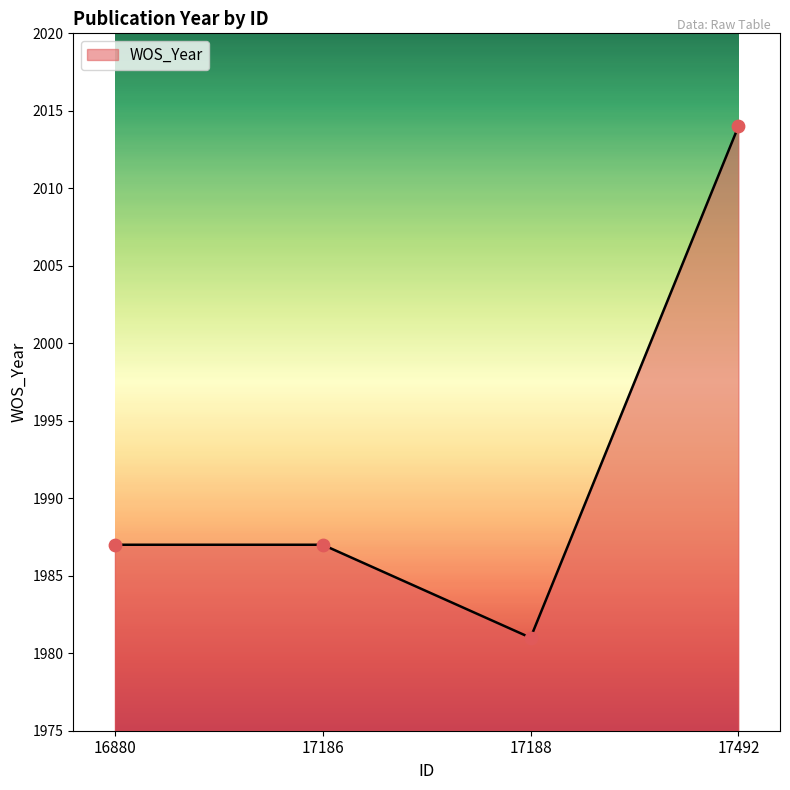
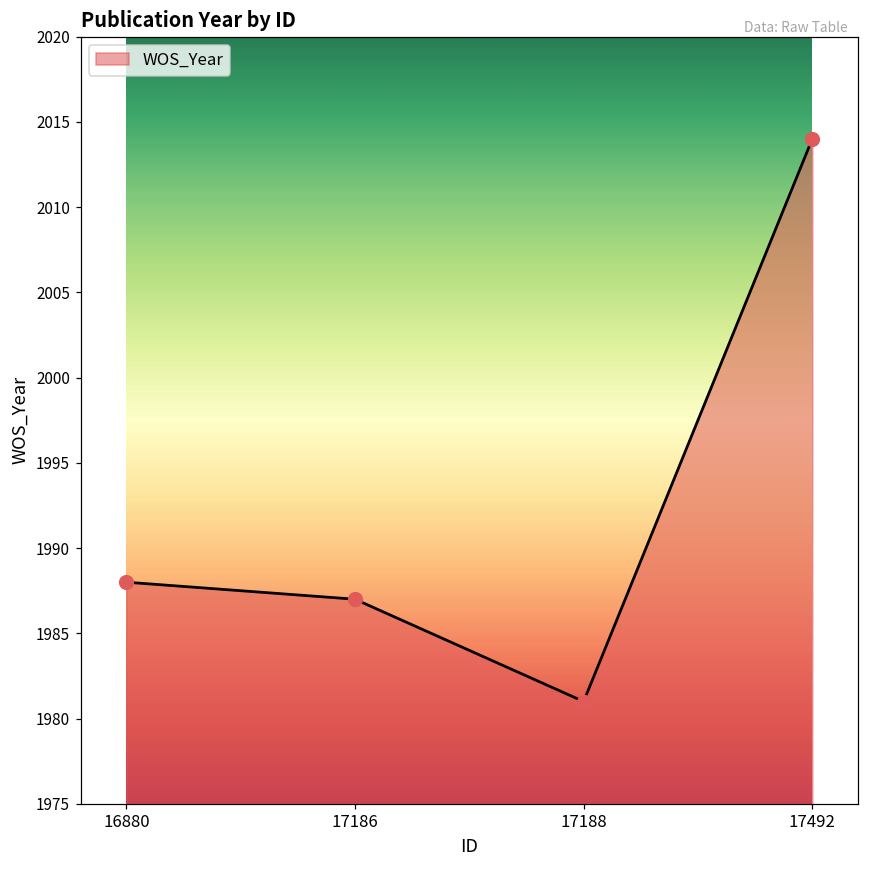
  {
-   "16880": 1987,
+   "16880": 1988,
    "17186": 1987,
    "17188": 1981,
    "17492": 2014
  }
